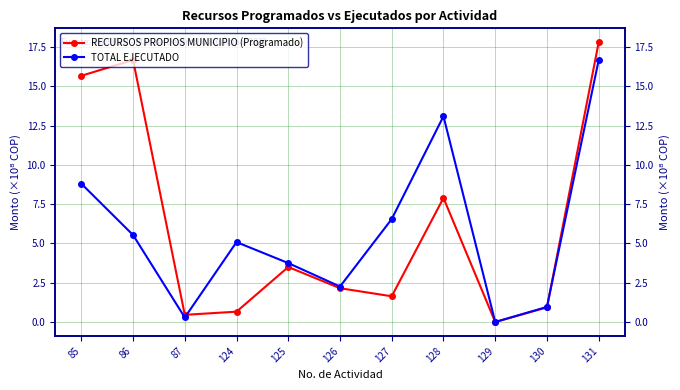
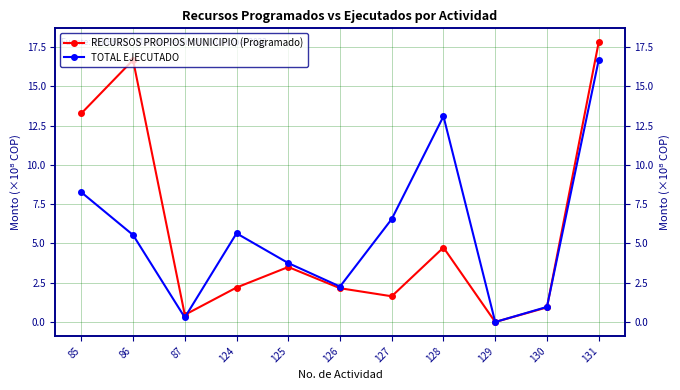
  {
    "RECURSOS PROPIOS MUNICIPIO (Programado)": {
-     "85": 15.7,
+     "85": 13.3,
      "87": 0.5,
-     "124": 0.7,
+     "124": 2.2,
      "125": 3.5,
      "127": 1.6,
-     "128": 7.9,
+     "128": 4.7,
      "131": 17.8
    },
    "TOTAL EJECUTADO": {
-     "85": 8.8,
+     "85": 8.3,
      "86": 5.5,
      "87": 0.3,
-     "124": 5.1,
+     "124": 5.6,
      "125": 3.8,
      "127": 6.6,
      "128": 13.1,
      "131": 16.7
    }
  }
